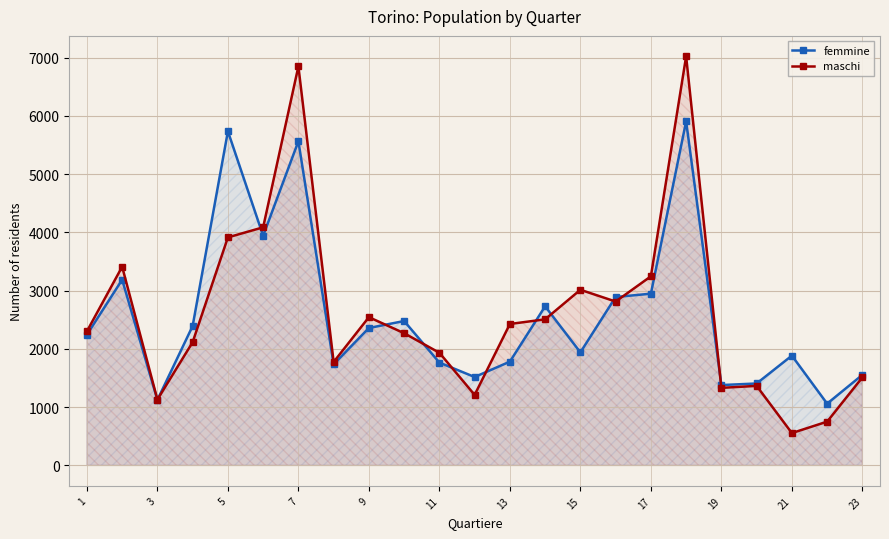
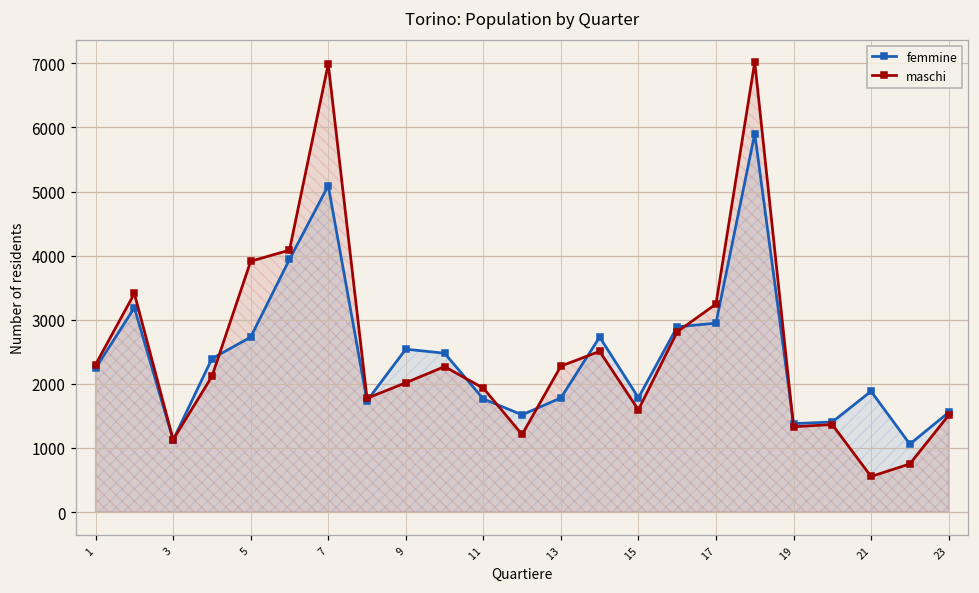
  {
    "femmine": {
      "1": 2200,
-     "5": 5700,
-     "7": 5600,
-     "9": 2400,
+     "5": 2700,
+     "7": 5100,
+     "9": 2500,
      "11": 1800,
      "13": 1800,
-     "15": 1900,
+     "15": 1800,
      "17": 2900,
      "19": 1400,
      "21": 1900
    },
    "maschi": {
      "1": 2300,
      "5": 3900,
-     "7": 6800,
-     "9": 2500,
+     "7": 7000,
+     "9": 2000,
      "11": 1900,
-     "13": 2400,
-     "15": 3000,
+     "13": 2300,
+     "15": 1600,
      "17": 3200,
      "19": 1300,
      "21": 600
    }
  }
